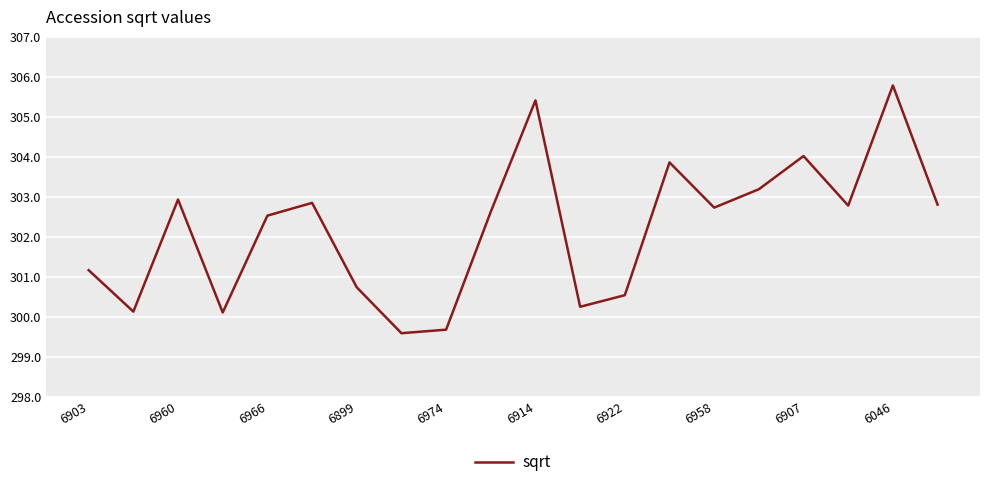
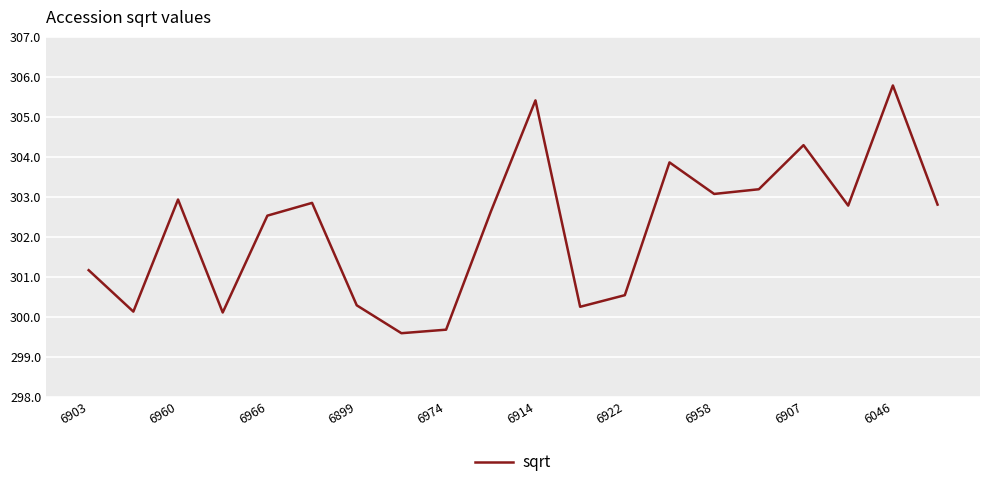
  {
    "6903": 301.2,
    "6960": 302.9,
    "6966": 302.5,
-   "6899": 300.7,
+   "6899": 300.3,
    "6974": 299.7,
    "6914": 305.4,
    "6922": 300.5,
-   "6958": 302.7,
-   "6907": 304.0,
+   "6958": 303.1,
+   "6907": 304.3,
    "6046": 305.8
  }
